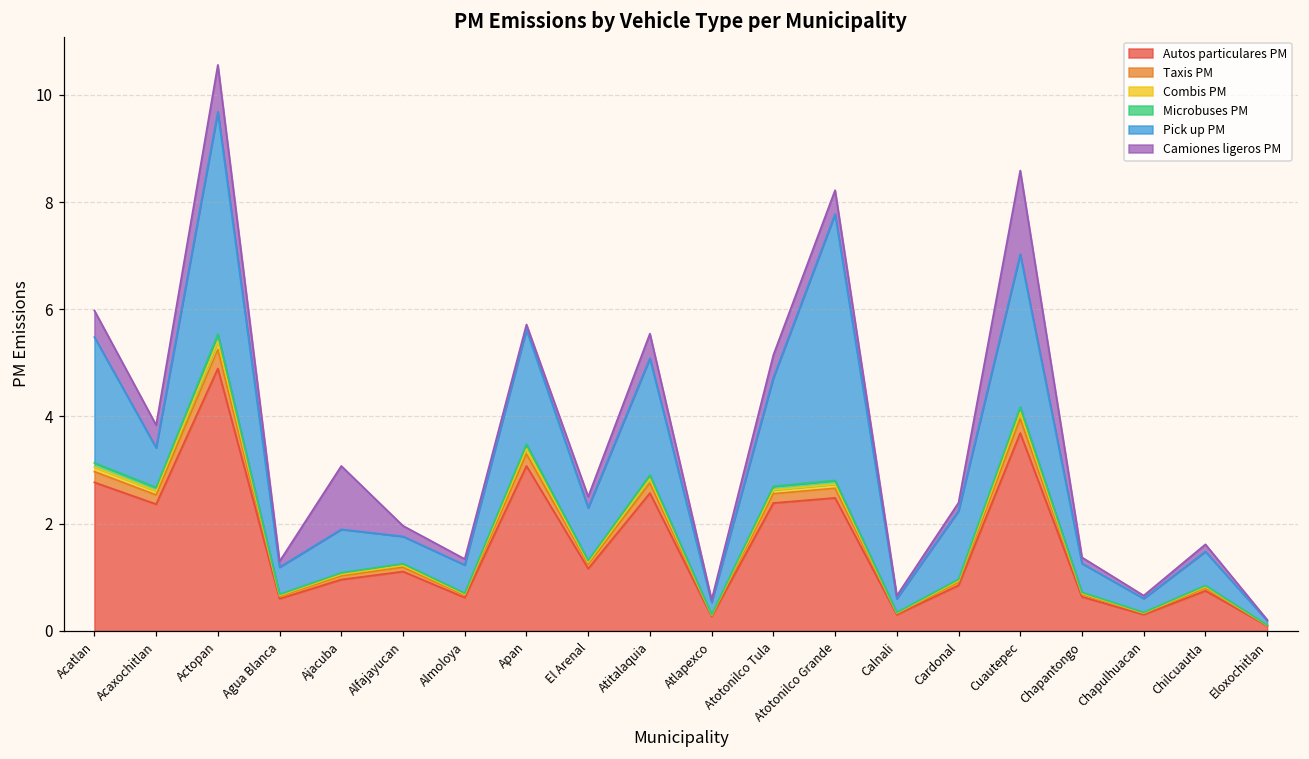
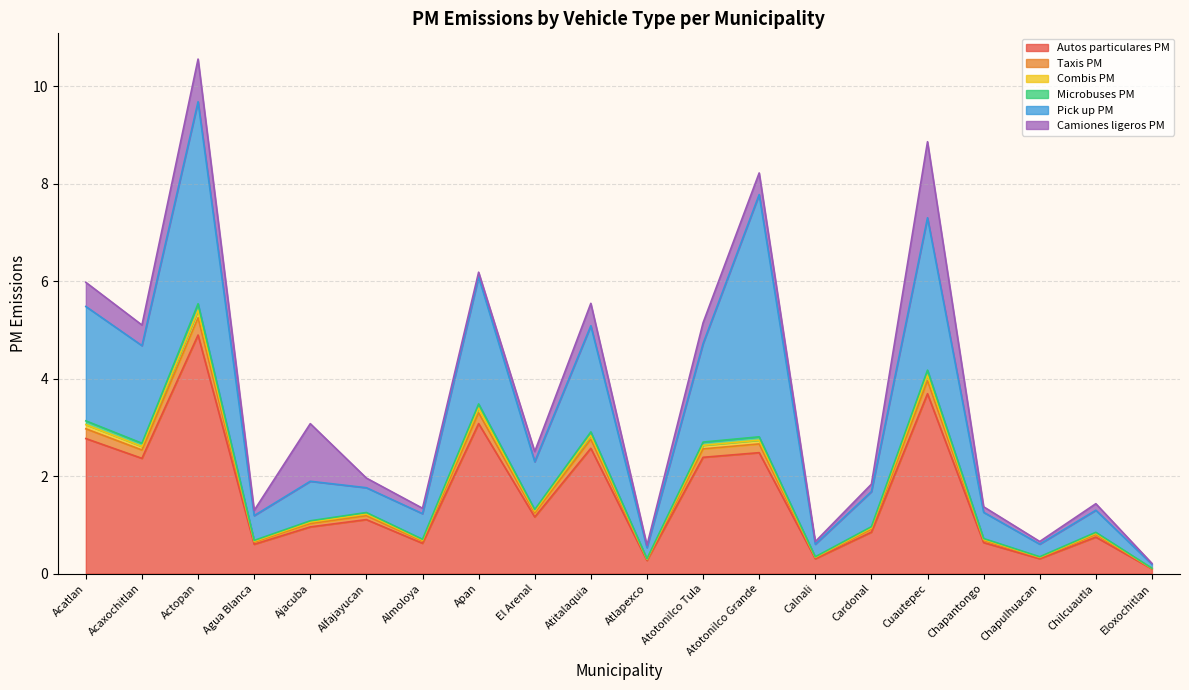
  {
    "Combis PM": {
      "Acatlan": 0.1,
      "Acaxochitlan": 0.1,
      "Actopan": 0.2,
      "Apan": 0.1,
      "Atitalaquia": 0.1,
      "Atotonilco Tula": 0.1,
      "Atotonilco Grande": 0.1,
      "Cuautepec": 0.1
    },
    "Microbuses PM": {
      "Acatlan": 0.1,
      "Acaxochitlan": 0.1,
      "Actopan": 0.1,
      "Apan": 0.1,
      "Atitalaquia": 0.1,
      "Atotonilco Tula": 0.1,
      "Atotonilco Grande": 0.1,
      "Cuautepec": 0.1
    },
    "Pick up PM": {
      "Acatlan": 2.3,
-     "Acaxochitlan": 0.7,
+     "Acaxochitlan": 2.0,
      "Actopan": 4.1,
      "Agua Blanca": 0.5,
      "Ajacuba": 0.8,
      "Alfajayucan": 0.5,
      "Almoloya": 0.5,
-     "Apan": 2.1,
+     "Apan": 2.6,
      "El Arenal": 1.0,
      "Atitalaquia": 2.2,
      "Atotonilco Tula": 2.0,
      "Atotonilco Grande": 5.0,
      "Calnali": 0.3,
-     "Cardonal": 1.3,
-     "Cuautepec": 2.9,
+     "Cardonal": 0.7,
+     "Cuautepec": 3.1,
      "Chapantongo": 0.5,
      "Chapulhuacan": 0.3,
-     "Chilcuautla": 0.6
+     "Chilcuautla": 0.5
    },
    "Camiones ligeros PM": {
      "Acatlan": 0.5,
      "Acaxochitlan": 0.4,
      "Actopan": 0.9,
      "Agua Blanca": 0.1,
      "Ajacuba": 1.2,
      "Alfajayucan": 0.2,
      "Almoloya": 0.1,
      "Apan": 0.1,
      "El Arenal": 0.2,
      "Atitalaquia": 0.5,
      "Atotonilco Tula": 0.4,
      "Atotonilco Grande": 0.4,
      "Calnali": 0.1,
      "Cardonal": 0.2,
      "Cuautepec": 1.6,
      "Chapantongo": 0.1,
      "Chapulhuacan": 0.1,
      "Chilcuautla": 0.1
    }
  }
